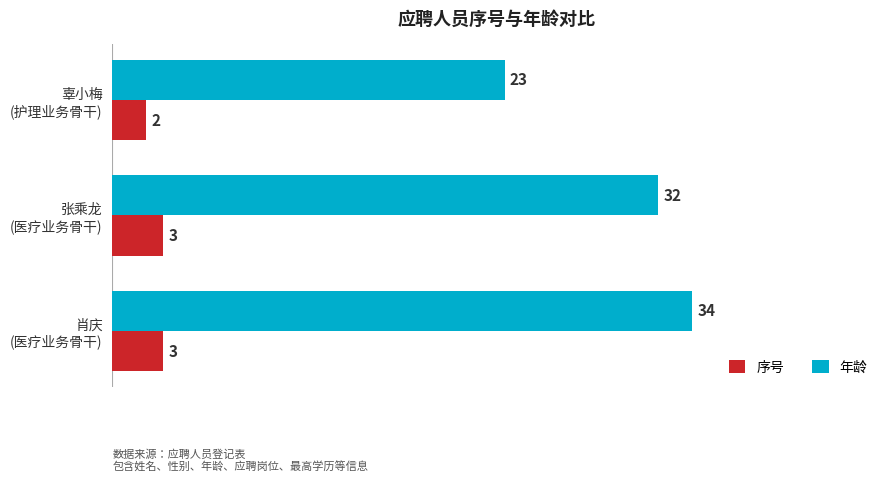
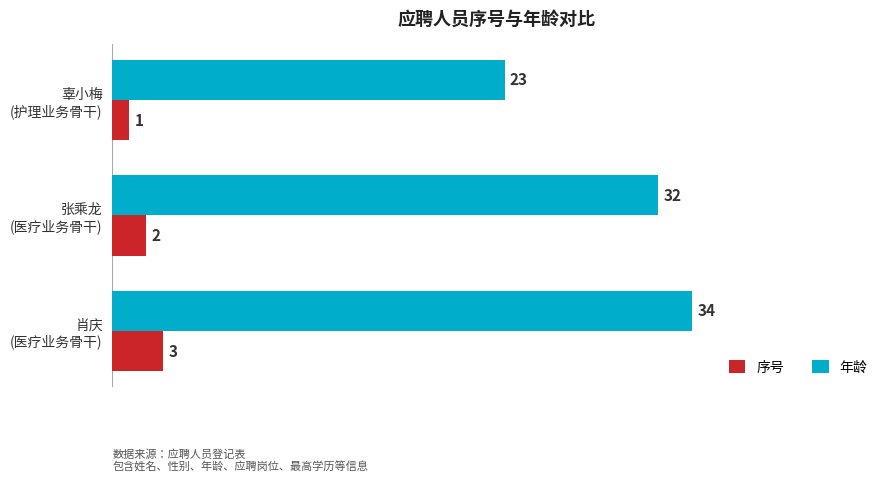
  {
    "序号": {
-     "辜小梅 (护理业务骨干)": 2,
-     "张乘龙 (医疗业务骨干)": 3,
+     "辜小梅 (护理业务骨干)": 1,
+     "张乘龙 (医疗业务骨干)": 2,
      "肖庆 (医疗业务骨干)": 3
    },
    "年龄": {
      "辜小梅 (护理业务骨干)": 23,
      "张乘龙 (医疗业务骨干)": 32,
      "肖庆 (医疗业务骨干)": 34
    }
  }
